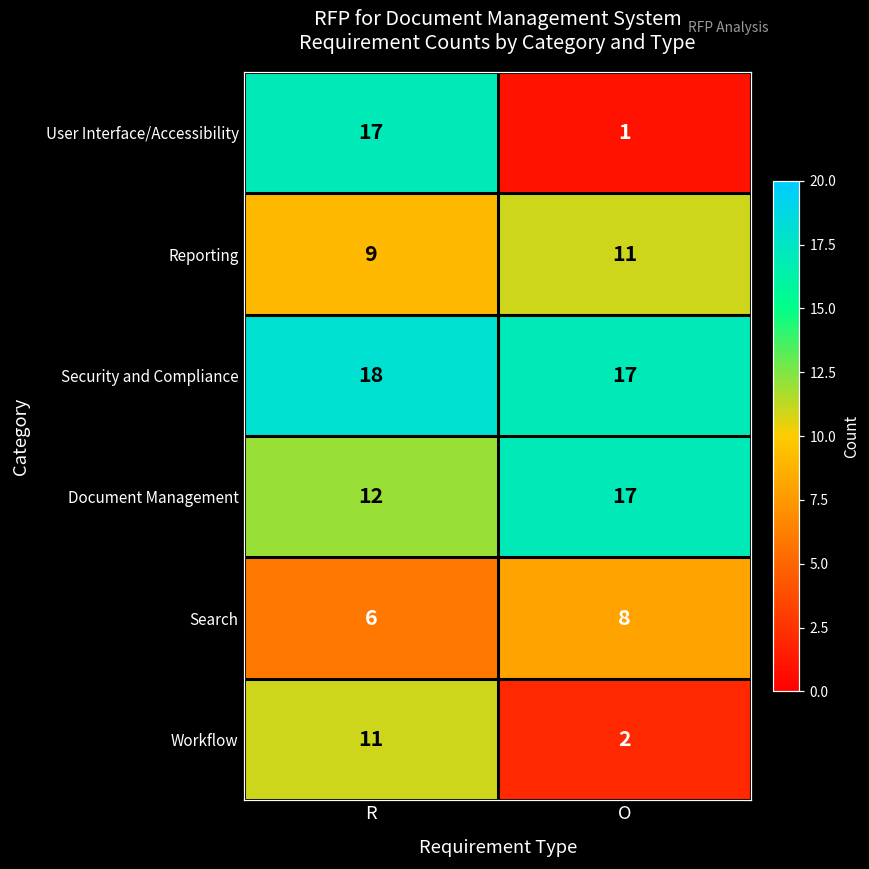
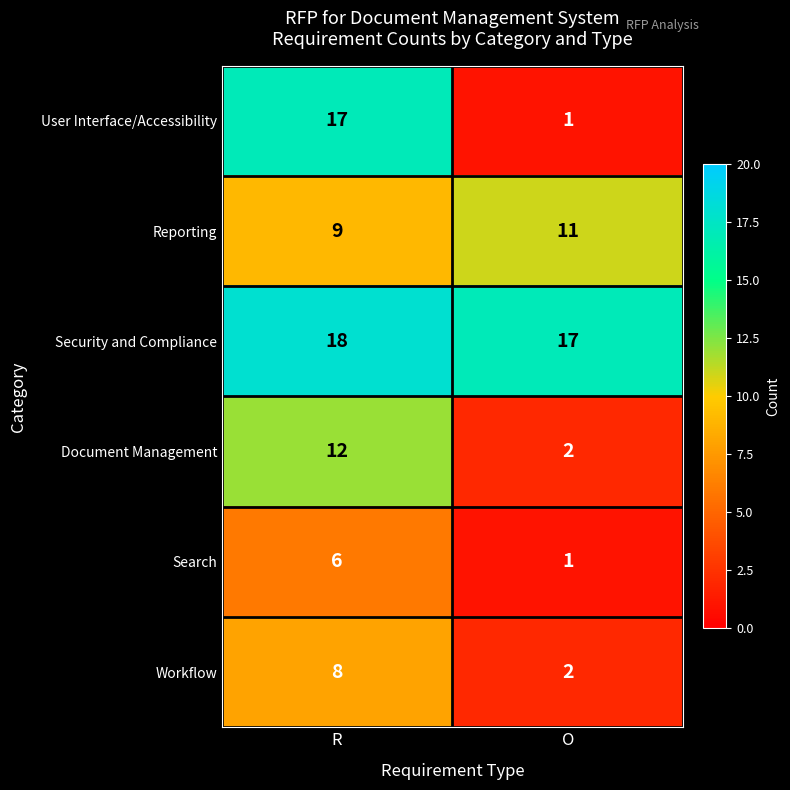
  {
    "User Interface/Accessibility": {
      "R": 17,
      "O": 1
    },
    "Reporting": {
      "R": 9,
      "O": 11
    },
    "Security and Compliance": {
      "R": 18,
      "O": 17
    },
    "Document Management": {
      "R": 12,
-     "O": 17
+     "O": 2
    },
    "Search": {
      "R": 6,
-     "O": 8
+     "O": 1
    },
    "Workflow": {
-     "R": 11,
+     "R": 8,
      "O": 2
    }
  }
